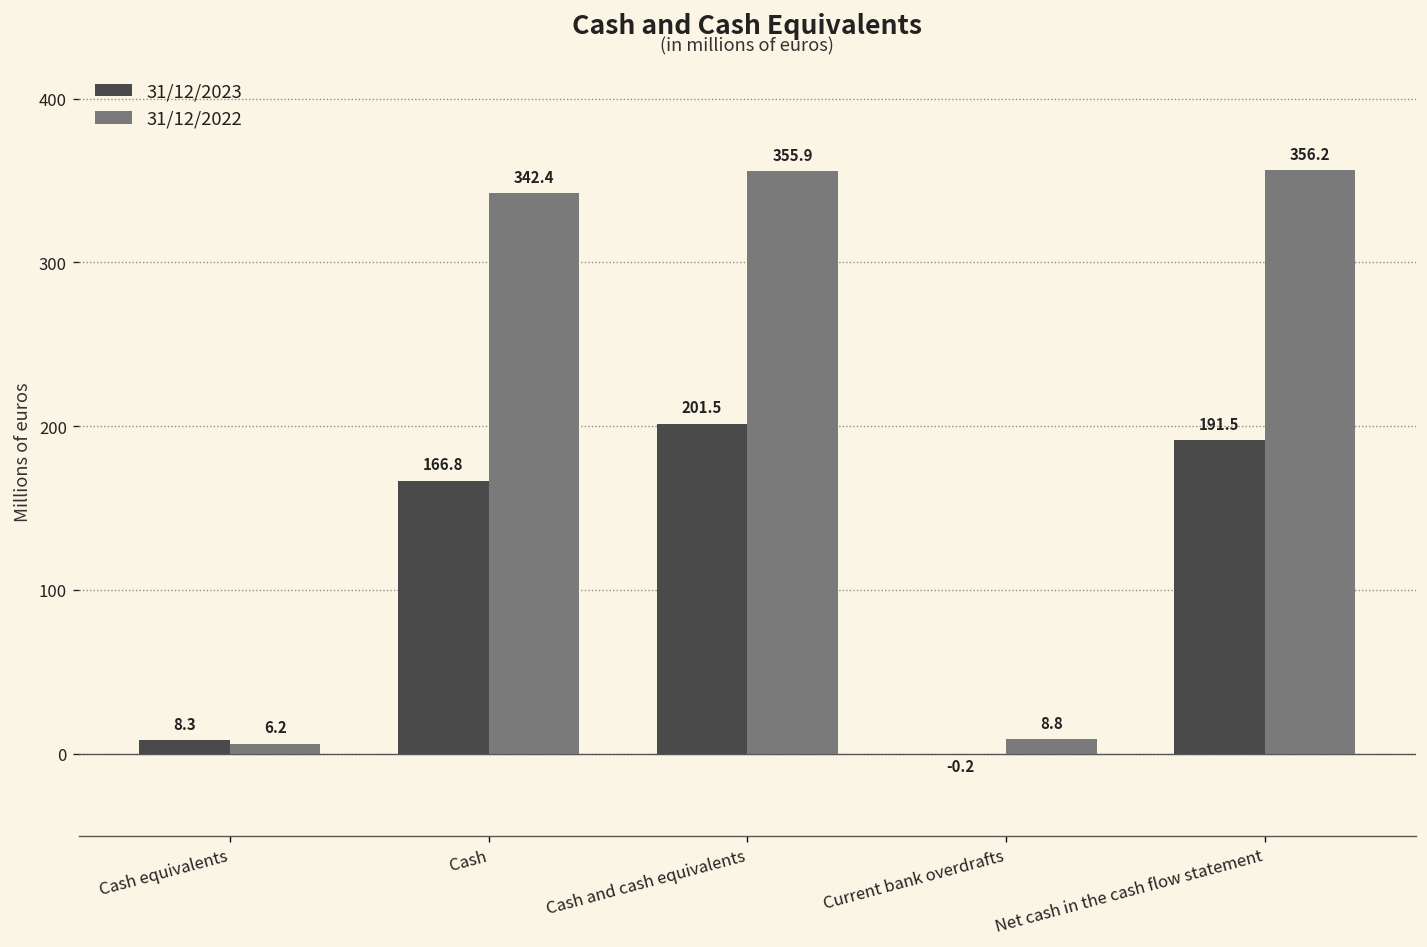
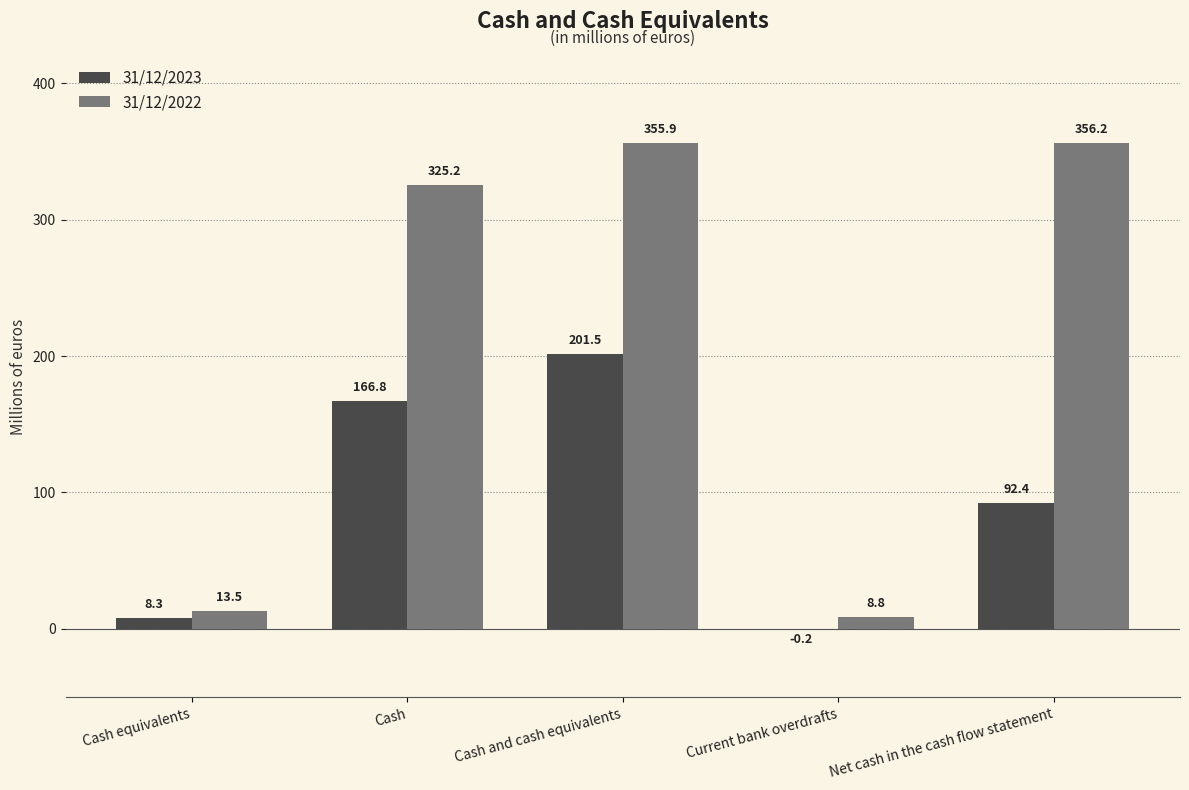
  {
    "31/12/2023": {
      "Cash equivalents": 8.3,
      "Cash": 166.8,
      "Cash and cash equivalents": 201.5,
      "Current bank overdrafts": -0.2,
-     "Net cash in the cash flow statement": 191.5
+     "Net cash in the cash flow statement": 92.4
    },
    "31/12/2022": {
-     "Cash equivalents": 6.2,
-     "Cash": 342.4,
+     "Cash equivalents": 13.5,
+     "Cash": 325.2,
      "Cash and cash equivalents": 355.9,
      "Current bank overdrafts": 8.8,
      "Net cash in the cash flow statement": 356.2
    }
  }
